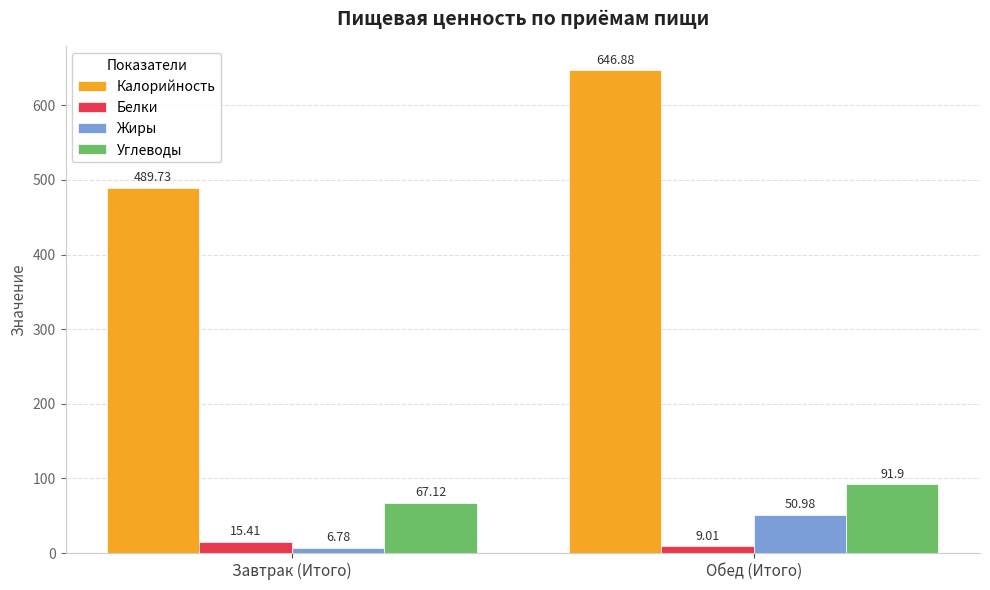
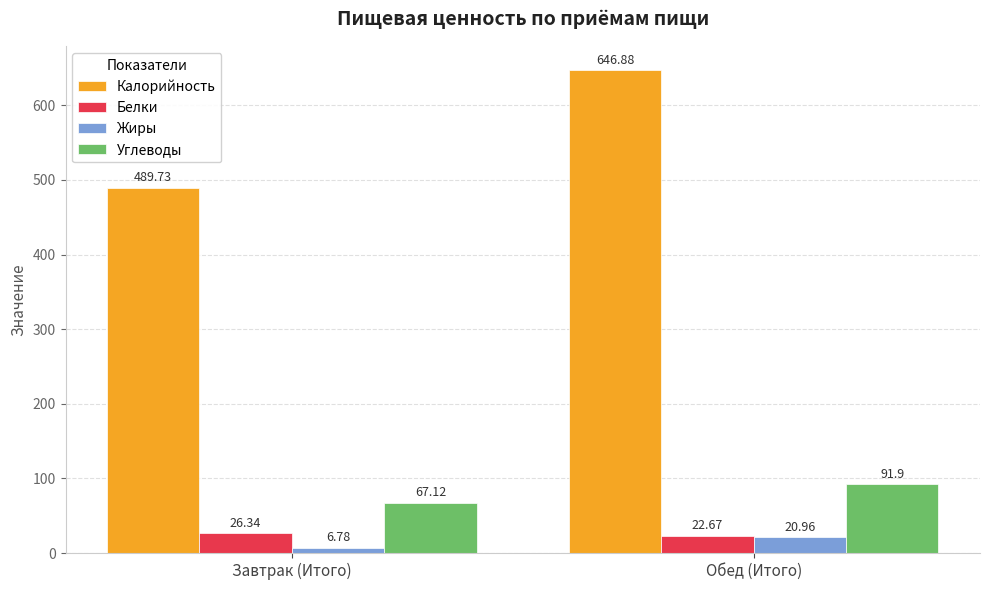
  {
    "Калорийность": {
      "Завтрак (Итого)": 489.73,
      "Обед (Итого)": 646.88
    },
    "Белки": {
-     "Завтрак (Итого)": 15.41,
-     "Обед (Итого)": 9.01
+     "Завтрак (Итого)": 26.34,
+     "Обед (Итого)": 22.67
    },
    "Жиры": {
      "Завтрак (Итого)": 6.78,
-     "Обед (Итого)": 50.98
+     "Обед (Итого)": 20.96
    },
    "Углеводы": {
      "Завтрак (Итого)": 67.12,
      "Обед (Итого)": 91.9
    }
  }
